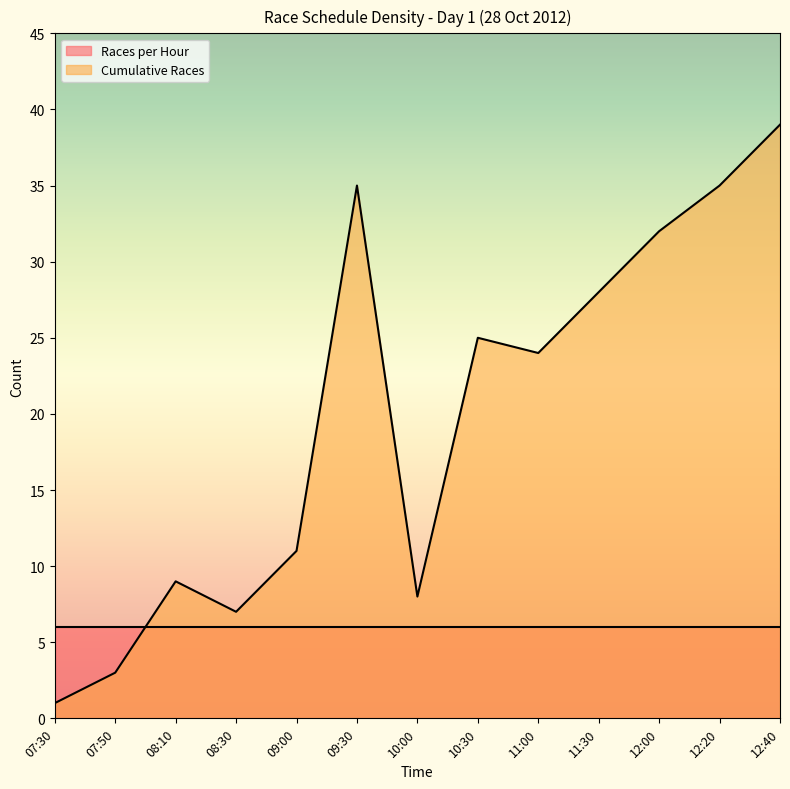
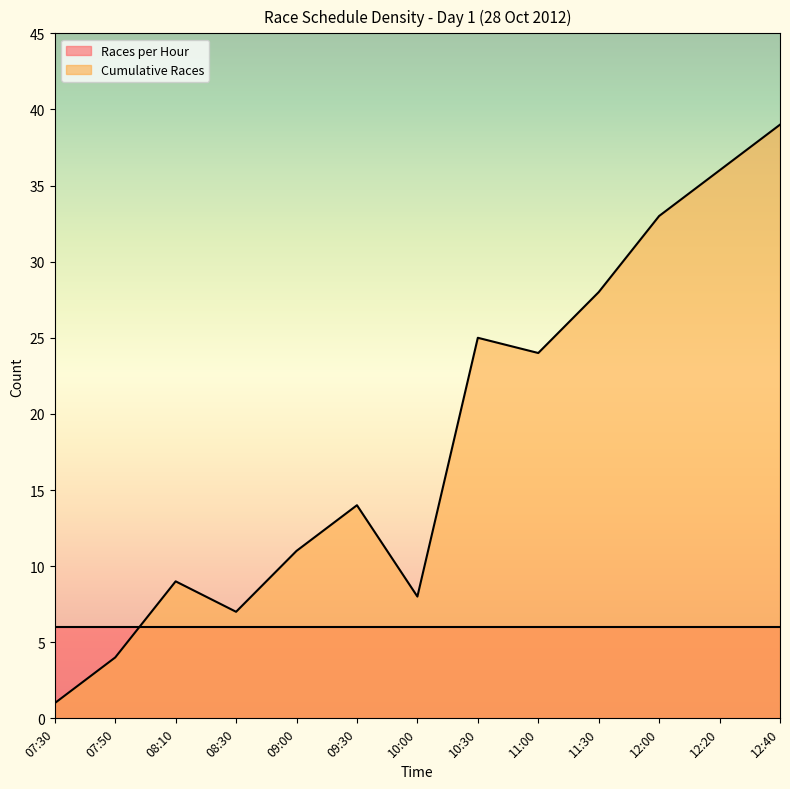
  {
    "Races per Hour": {
      "07:30": 6,
      "07:50": 6,
      "08:10": 6,
      "08:30": 6,
      "09:00": 6,
      "09:30": 6,
      "10:00": 6,
      "10:30": 6,
      "11:00": 6,
      "11:30": 6,
      "12:00": 6,
      "12:20": 6,
      "12:40": 6
    },
    "Cumulative Races": {
      "07:30": 1,
-     "07:50": 3,
+     "07:50": 4,
      "08:10": 9,
      "08:30": 7,
      "09:00": 11,
-     "09:30": 35,
+     "09:30": 14,
      "10:00": 8,
      "10:30": 25,
      "11:00": 24,
      "11:30": 28,
-     "12:00": 32,
-     "12:20": 35,
+     "12:00": 33,
+     "12:20": 36,
      "12:40": 39
    }
  }
